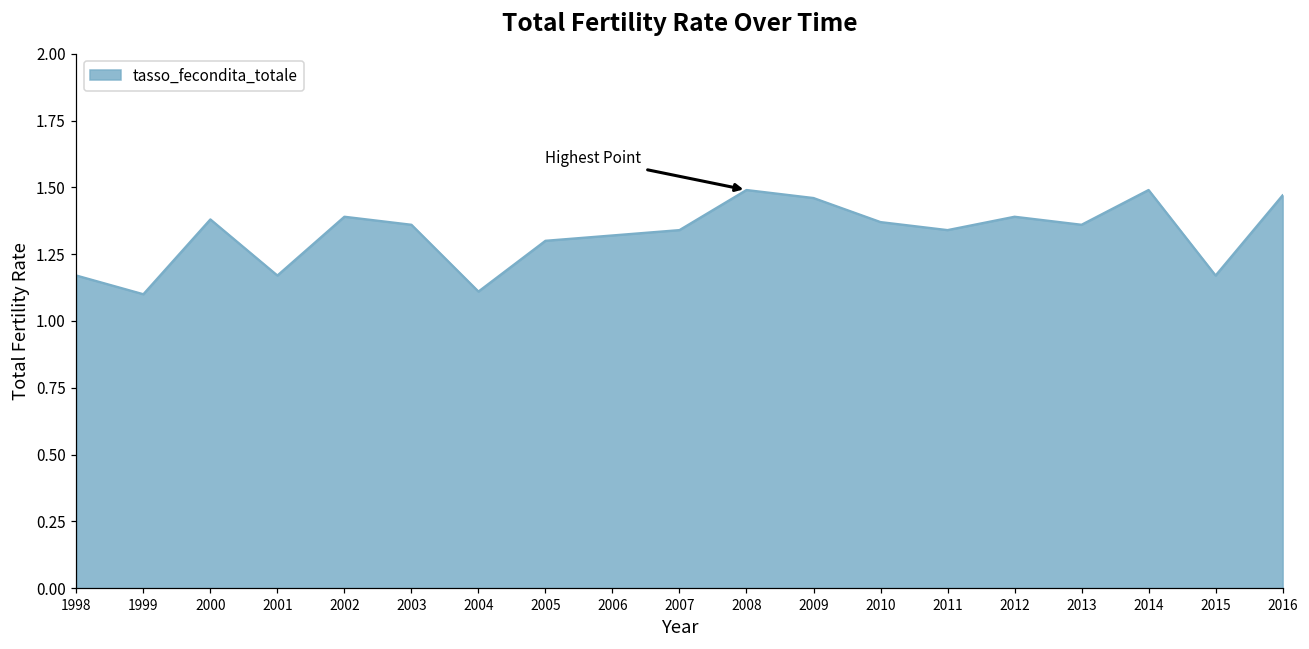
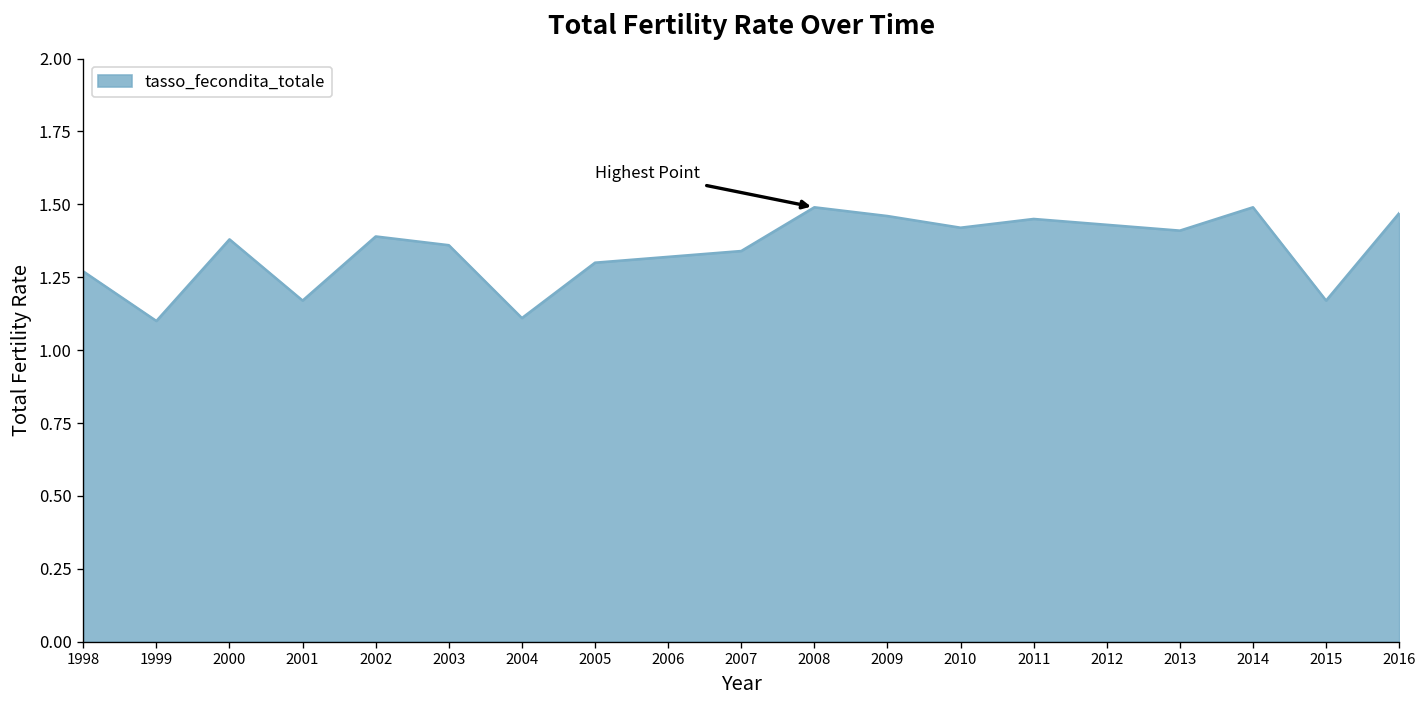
  {
-   "1998": 1.17,
+   "1998": 1.27,
    "1999": 1.10,
    "2000": 1.38,
    "2001": 1.17,
    "2002": 1.39,
    "2003": 1.36,
    "2004": 1.11,
    "2005": 1.30,
    "2006": 1.32,
    "2007": 1.34,
    "2008": 1.49,
    "2009": 1.46,
-   "2010": 1.37,
-   "2011": 1.34,
-   "2012": 1.39,
-   "2013": 1.36,
+   "2010": 1.42,
+   "2011": 1.45,
+   "2012": 1.43,
+   "2013": 1.41,
    "2014": 1.49,
    "2015": 1.17,
    "2016": 1.47
  }
